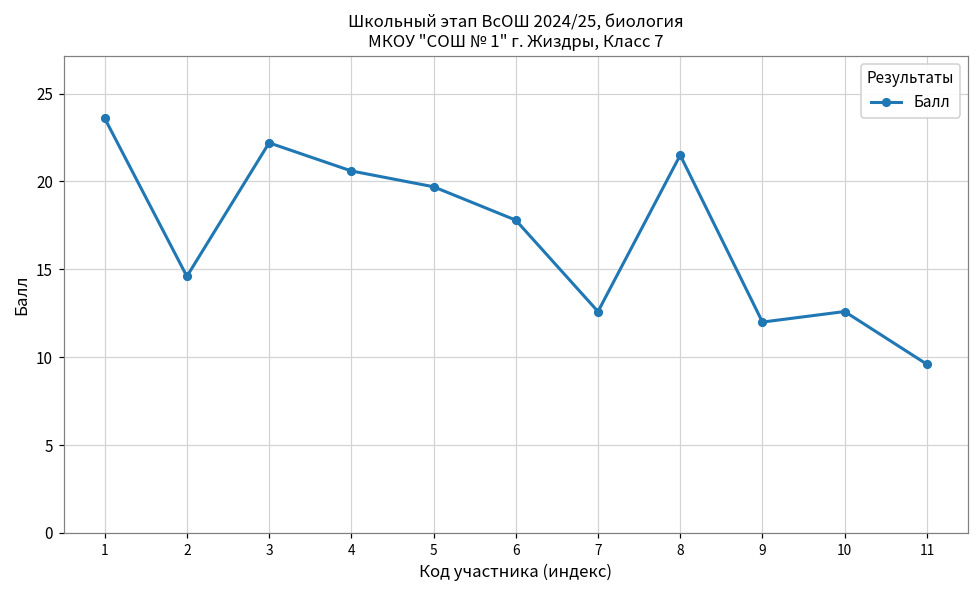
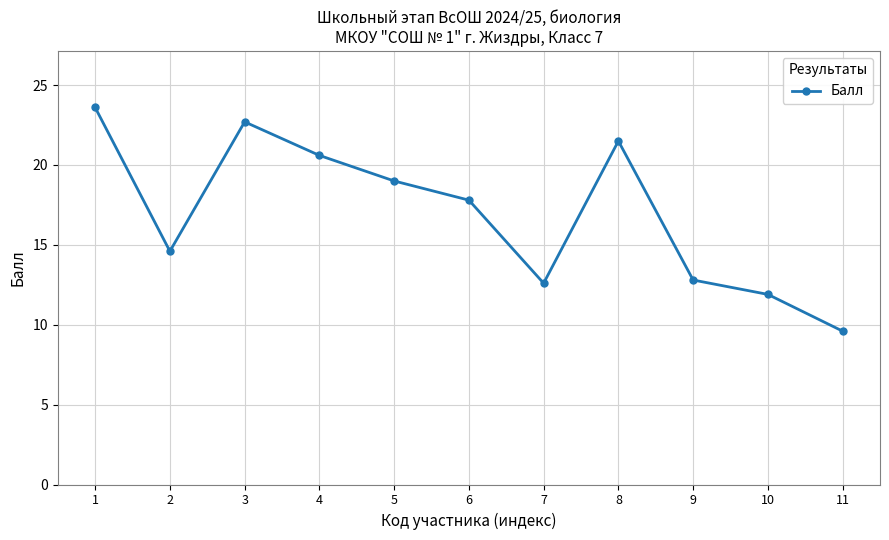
  {
    "1": 23.6,
    "2": 14.6,
-   "3": 22.2,
+   "3": 22.7,
    "4": 20.6,
-   "5": 19.7,
+   "5": 19.0,
    "6": 17.8,
    "7": 12.6,
    "8": 21.5,
-   "9": 12.0,
-   "10": 12.6,
+   "9": 12.8,
+   "10": 11.9,
    "11": 9.6
  }
